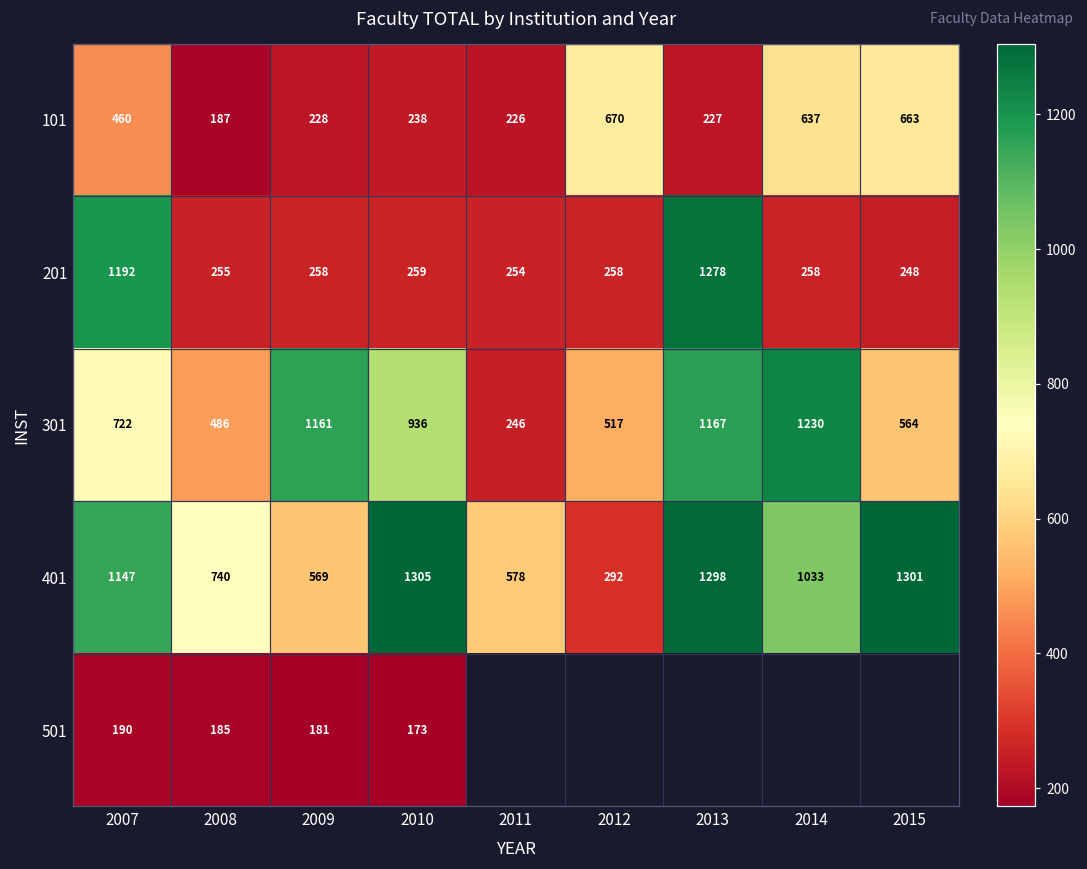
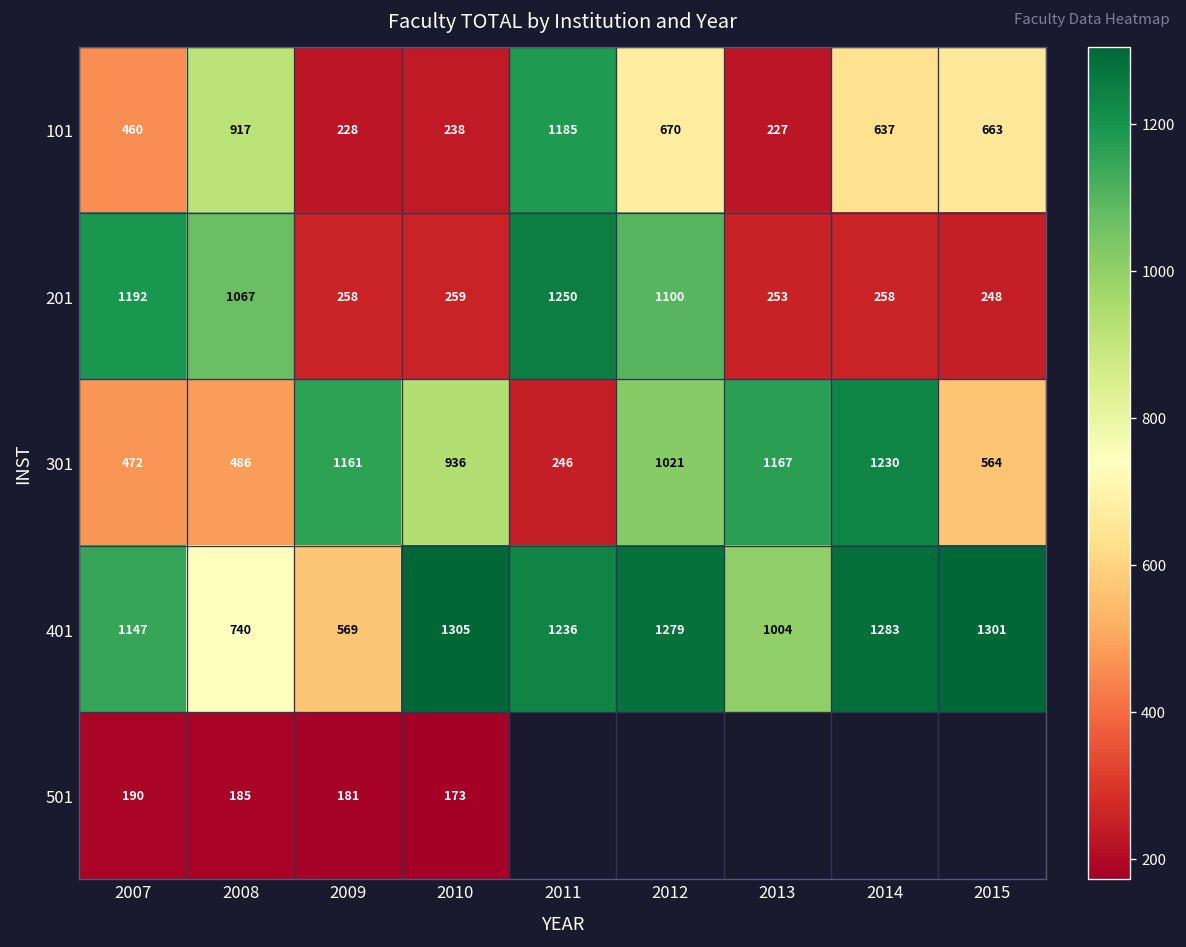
  {
    "101": {
      "2007": 460,
-     "2008": 187,
+     "2008": 917,
      "2009": 228,
      "2010": 238,
-     "2011": 226,
+     "2011": 1185,
      "2012": 670,
      "2013": 227,
      "2014": 637,
      "2015": 663
    },
    "201": {
      "2007": 1192,
-     "2008": 255,
+     "2008": 1067,
      "2009": 258,
      "2010": 259,
-     "2011": 254,
-     "2012": 258,
-     "2013": 1278,
+     "2011": 1250,
+     "2012": 1100,
+     "2013": 253,
      "2014": 258,
      "2015": 248
    },
    "301": {
-     "2007": 722,
+     "2007": 472,
      "2008": 486,
      "2009": 1161,
      "2010": 936,
      "2011": 246,
-     "2012": 517,
+     "2012": 1021,
      "2013": 1167,
      "2014": 1230,
      "2015": 564
    },
    "401": {
      "2007": 1147,
      "2008": 740,
      "2009": 569,
      "2010": 1305,
-     "2011": 578,
-     "2012": 292,
-     "2013": 1298,
-     "2014": 1033,
+     "2011": 1236,
+     "2012": 1279,
+     "2013": 1004,
+     "2014": 1283,
      "2015": 1301
    },
    "501": {
      "2007": 190,
      "2008": 185,
      "2009": 181,
      "2010": 173
    }
  }
